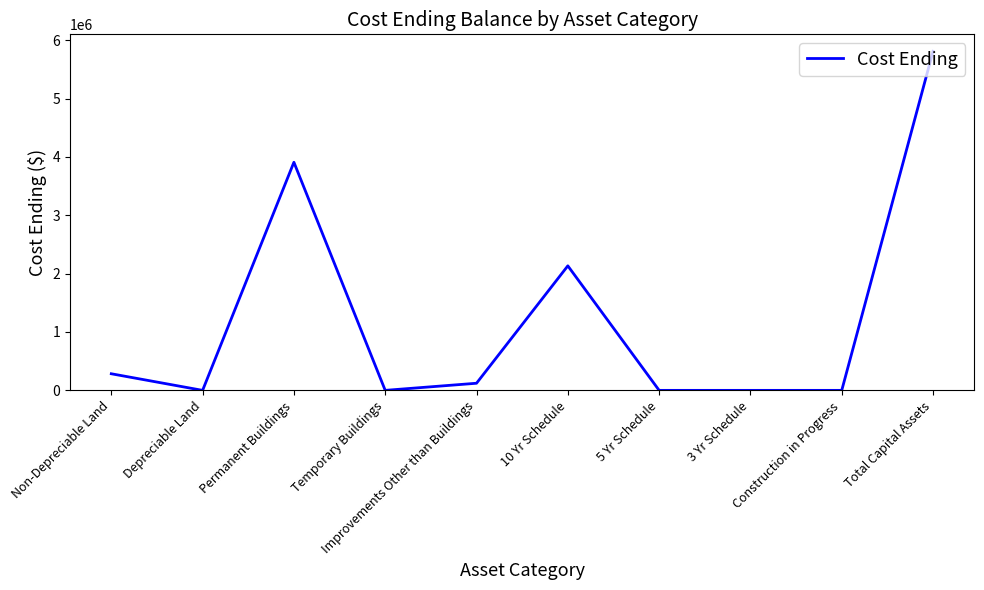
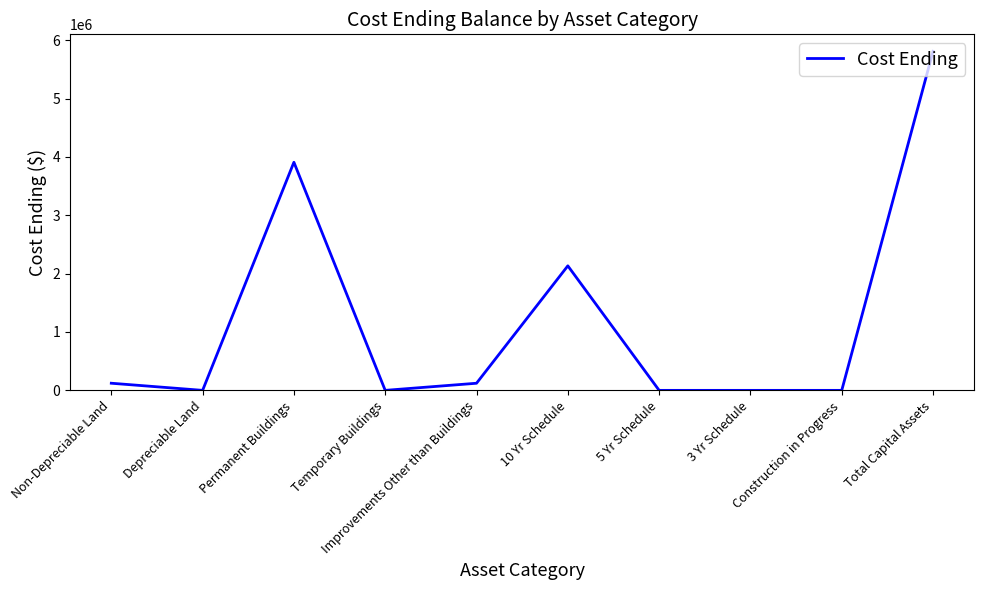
  {
-   "Non-Depreciable Land": 300000,
+   "Non-Depreciable Land": 100000,
    "Depreciable Land": 0,
    "Permanent Buildings": 3900000,
    "Temporary Buildings": 0,
    "Improvements Other than Buildings": 100000,
    "10 Yr Schedule": 2100000,
    "5 Yr Schedule": 0,
    "3 Yr Schedule": 0,
    "Construction in Progress": 0
  }
